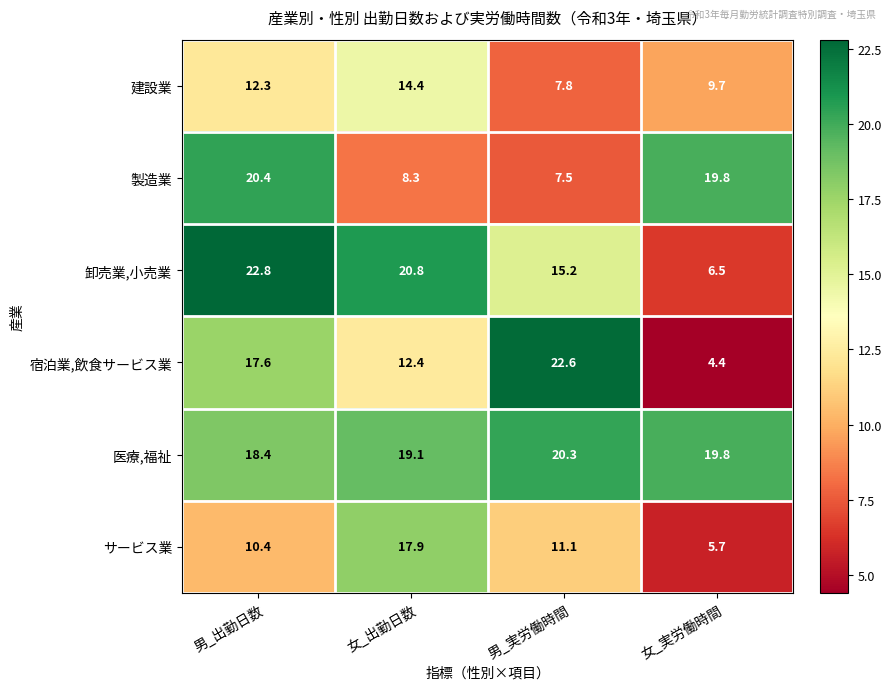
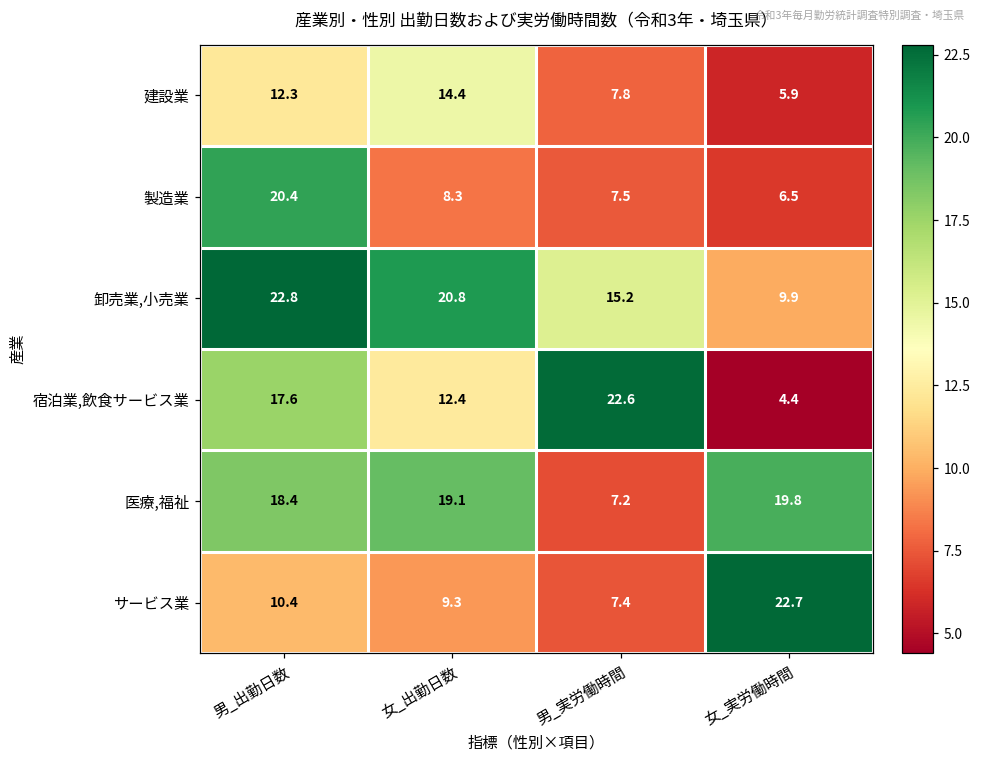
  {
    "建設業": {
      "男_出勤日数": 12.3,
      "女_出勤日数": 14.4,
      "男_実労働時間": 7.8,
-     "女_実労働時間": 9.7
+     "女_実労働時間": 5.9
    },
    "製造業": {
      "男_出勤日数": 20.4,
      "女_出勤日数": 8.3,
      "男_実労働時間": 7.5,
-     "女_実労働時間": 19.8
+     "女_実労働時間": 6.5
    },
    "卸売業,小売業": {
      "男_出勤日数": 22.8,
      "女_出勤日数": 20.8,
      "男_実労働時間": 15.2,
-     "女_実労働時間": 6.5
+     "女_実労働時間": 9.9
    },
    "宿泊業,飲食サービス業": {
      "男_出勤日数": 17.6,
      "女_出勤日数": 12.4,
      "男_実労働時間": 22.6,
      "女_実労働時間": 4.4
    },
    "医療,福祉": {
      "男_出勤日数": 18.4,
      "女_出勤日数": 19.1,
-     "男_実労働時間": 20.3,
+     "男_実労働時間": 7.2,
      "女_実労働時間": 19.8
    },
    "サービス業": {
      "男_出勤日数": 10.4,
-     "女_出勤日数": 17.9,
-     "男_実労働時間": 11.1,
-     "女_実労働時間": 5.7
+     "女_出勤日数": 9.3,
+     "男_実労働時間": 7.4,
+     "女_実労働時間": 22.7
    }
  }
